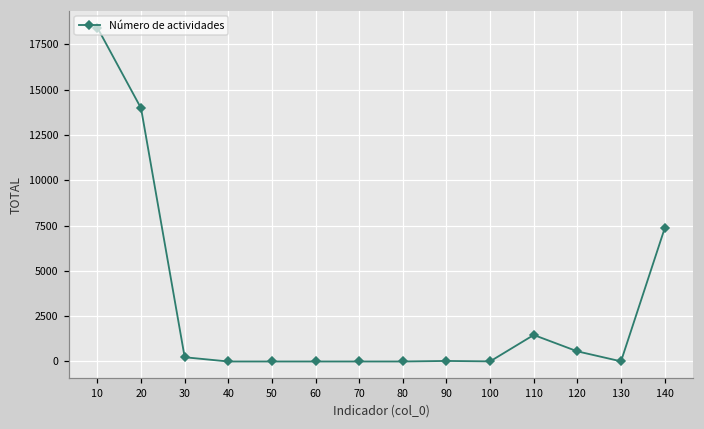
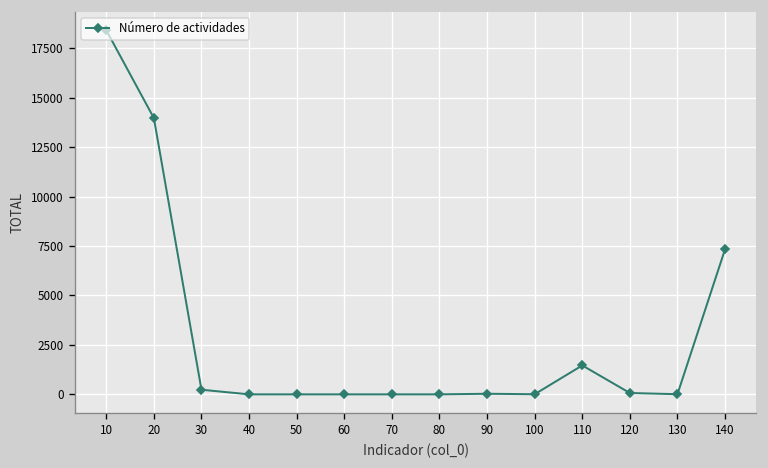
  {
    "20": 14000,
    "30": 200,
    "40": 0,
    "50": 0,
    "60": 0,
    "70": 0,
    "80": 0,
    "90": 0,
    "100": 0,
    "110": 1500,
-   "120": 600,
+   "120": 100,
    "130": 0,
    "140": 7300
  }
